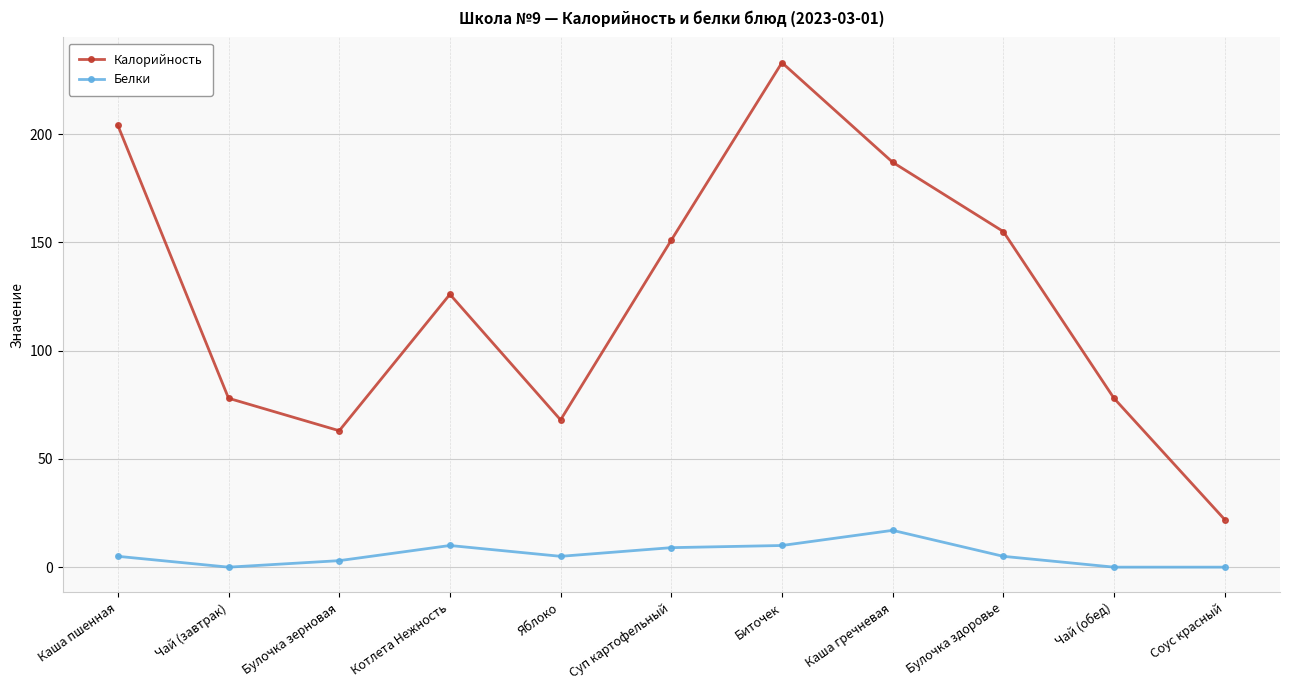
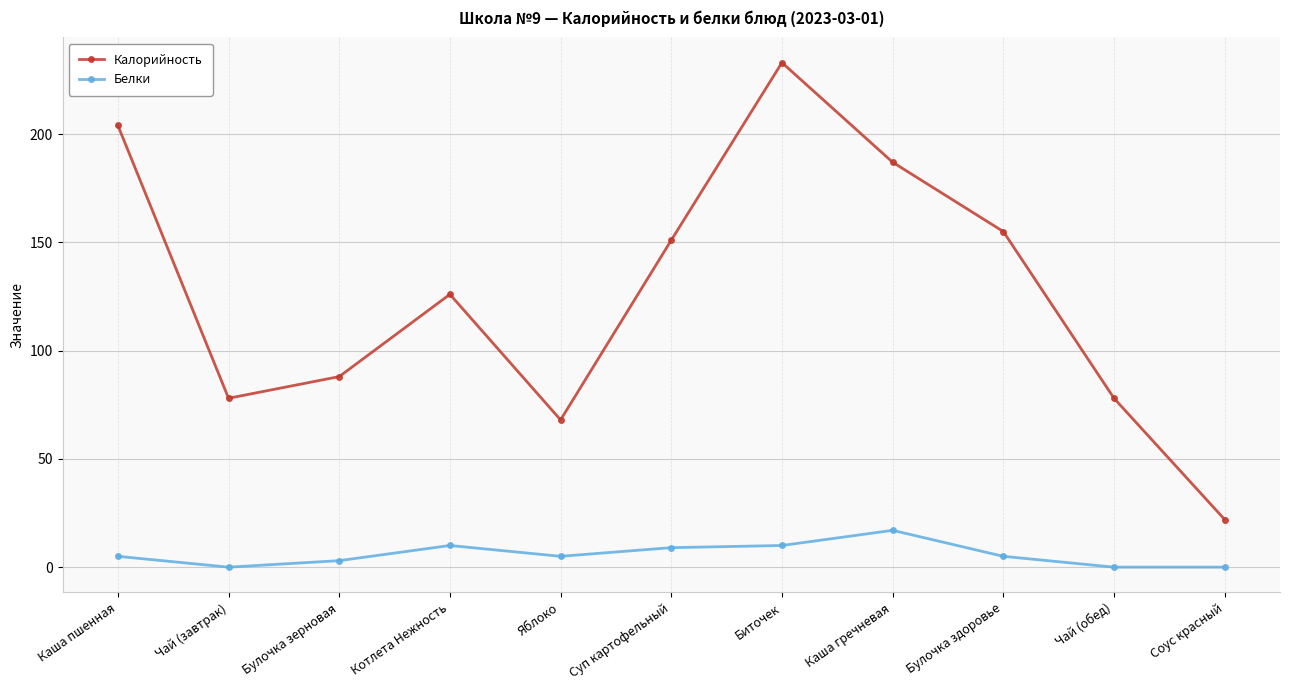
  {
    "Калорийность": {
      "Каша пшенная": 204,
      "Чай (завтрак)": 78,
-     "Булочка зерновая": 63,
+     "Булочка зерновая": 88,
      "Котлета Нежность": 126,
      "Яблоко": 68,
      "Суп картофельный": 151,
      "Биточек": 233,
      "Каша гречневая": 187,
      "Булочка здоровье": 155,
      "Чай (обед)": 78,
      "Соус красный": 22
    },
    "Белки": {
      "Каша пшенная": 5,
      "Чай (завтрак)": 0,
      "Булочка зерновая": 3,
      "Котлета Нежность": 10,
      "Яблоко": 5,
      "Суп картофельный": 9,
      "Биточек": 10,
      "Каша гречневая": 17,
      "Булочка здоровье": 5,
      "Чай (обед)": 0,
      "Соус красный": 0
    }
  }
